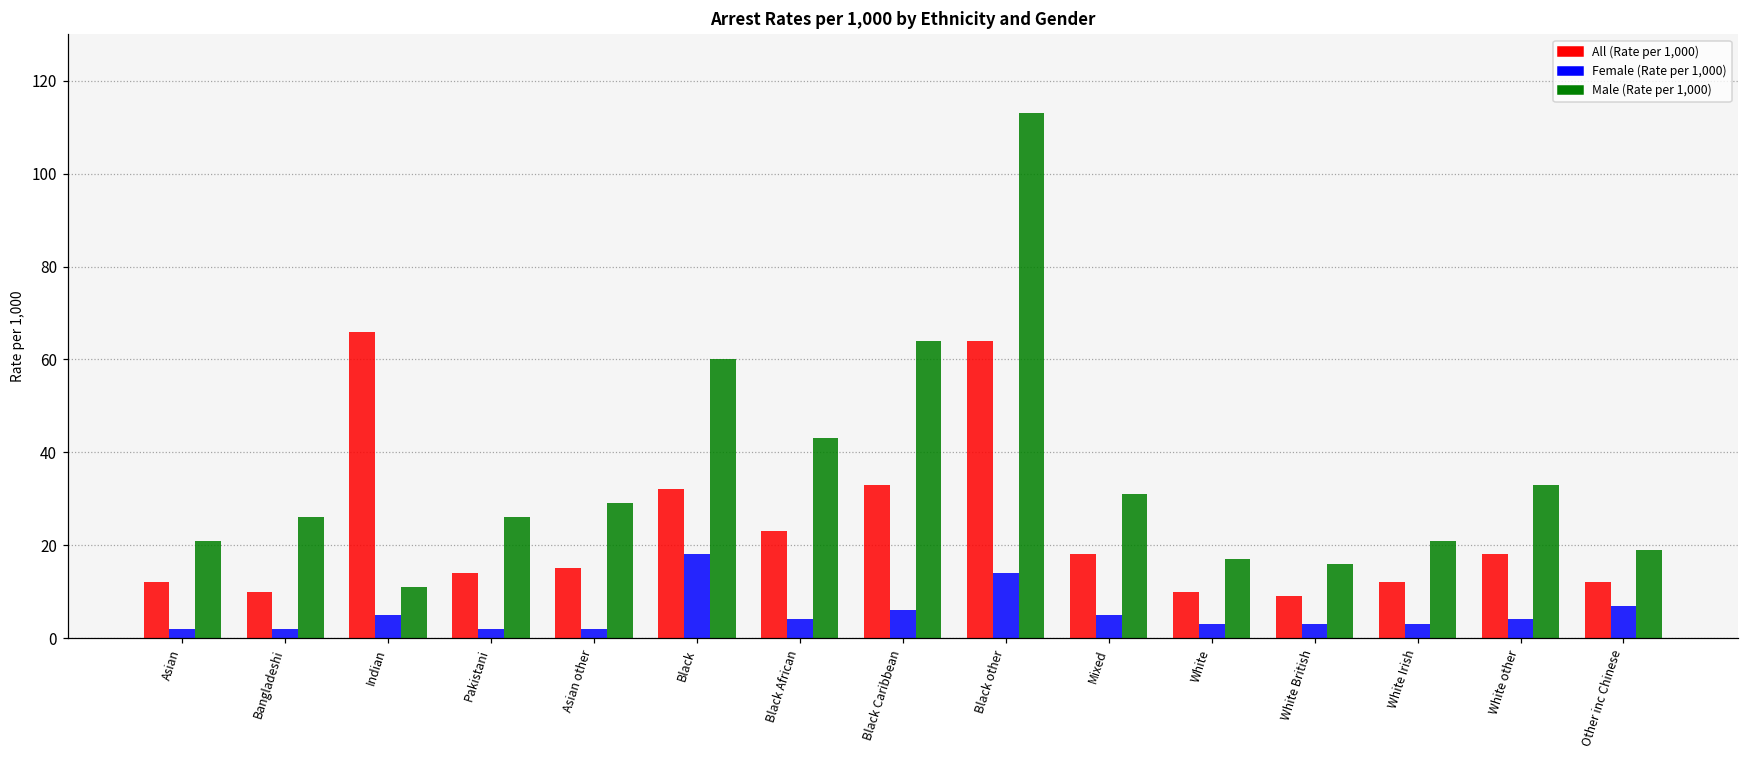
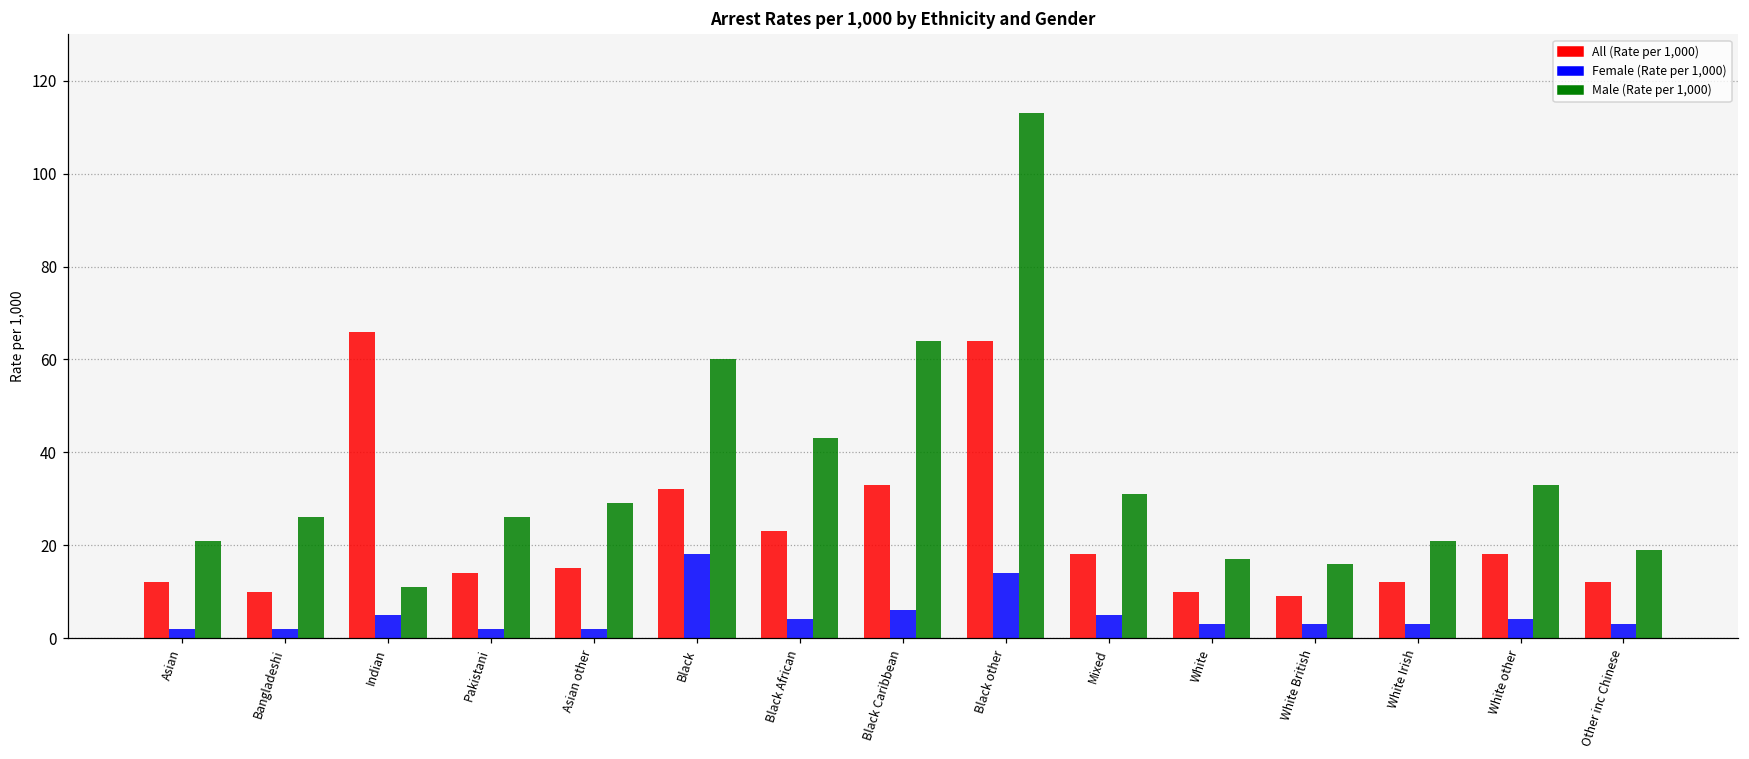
  {
    "All (Rate per 1,000)": {
      "Asian": 12,
      "Bangladeshi": 10,
      "Indian": 66,
      "Pakistani": 14,
      "Asian other": 15,
      "Black": 32,
      "Black African": 23,
      "Black Caribbean": 33,
      "Black other": 64,
      "Mixed": 18,
      "White": 10,
      "White British": 9,
      "White Irish": 12,
      "White other": 18,
      "Other inc Chinese": 12
    },
    "Female (Rate per 1,000)": {
      "Asian": 2,
      "Bangladeshi": 2,
      "Indian": 5,
      "Pakistani": 2,
      "Asian other": 2,
      "Black": 18,
      "Black African": 4,
      "Black Caribbean": 6,
      "Black other": 14,
      "Mixed": 5,
      "White": 3,
      "White British": 3,
      "White Irish": 3,
      "White other": 4,
-     "Other inc Chinese": 7
+     "Other inc Chinese": 3
    },
    "Male (Rate per 1,000)": {
      "Asian": 21,
      "Bangladeshi": 26,
      "Indian": 11,
      "Pakistani": 26,
      "Asian other": 29,
      "Black": 60,
      "Black African": 43,
      "Black Caribbean": 64,
      "Black other": 113,
      "Mixed": 31,
      "White": 17,
      "White British": 16,
      "White Irish": 21,
      "White other": 33,
      "Other inc Chinese": 19
    }
  }
